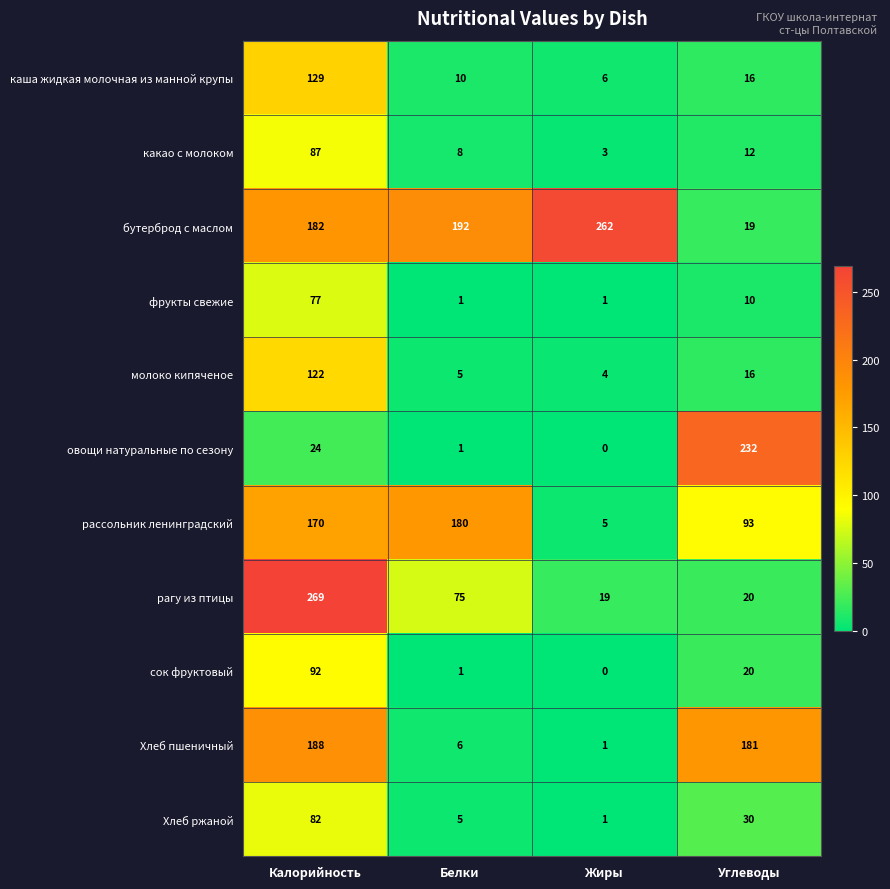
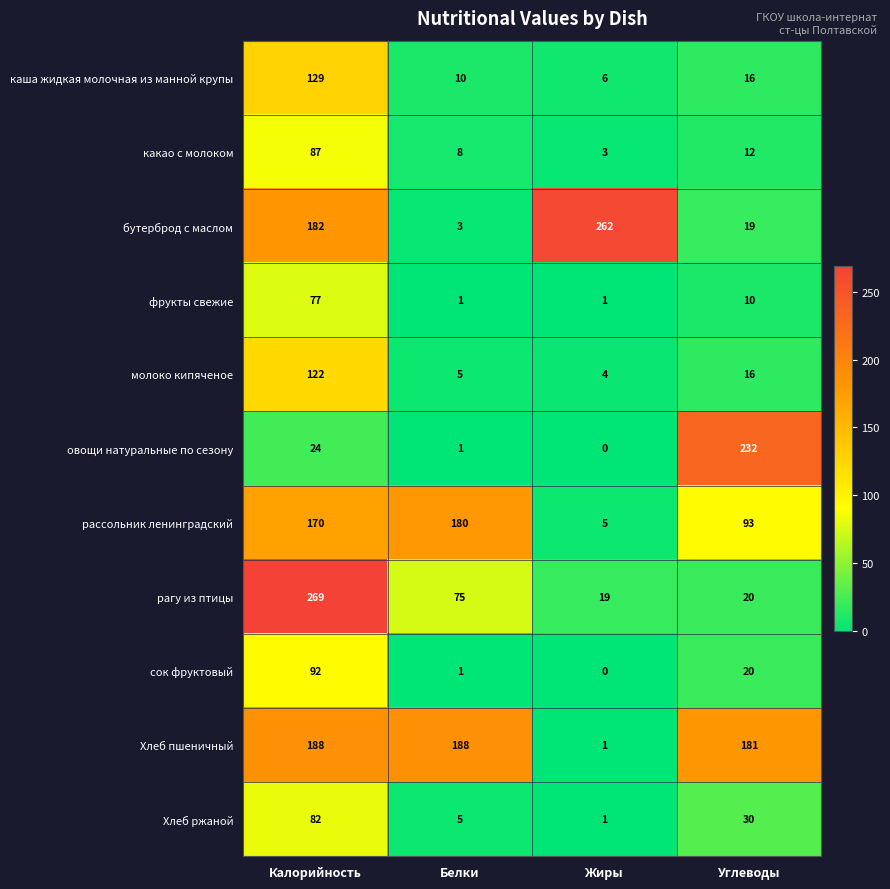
  {
    "каша жидкая молочная из манной крупы": {
      "Калорийность": 129,
      "Белки": 10,
      "Жиры": 6,
      "Углеводы": 16
    },
    "какао с молоком": {
      "Калорийность": 87,
      "Белки": 8,
      "Жиры": 3,
      "Углеводы": 12
    },
    "бутерброд с маслом": {
      "Калорийность": 182,
-     "Белки": 192,
+     "Белки": 3,
      "Жиры": 262,
      "Углеводы": 19
    },
    "фрукты свежие": {
      "Калорийность": 77,
      "Белки": 1,
      "Жиры": 1,
      "Углеводы": 10
    },
    "молоко кипяченое": {
      "Калорийность": 122,
      "Белки": 5,
      "Жиры": 4,
      "Углеводы": 16
    },
    "овощи натуральные по сезону": {
      "Калорийность": 24,
      "Белки": 1,
      "Жиры": 0,
      "Углеводы": 232
    },
    "рассольник ленинградский": {
      "Калорийность": 170,
      "Белки": 180,
      "Жиры": 5,
      "Углеводы": 93
    },
    "рагу из птицы": {
      "Калорийность": 269,
      "Белки": 75,
      "Жиры": 19,
      "Углеводы": 20
    },
    "сок фруктовый": {
      "Калорийность": 92,
      "Белки": 1,
      "Жиры": 0,
      "Углеводы": 20
    },
    "Хлеб пшеничный": {
      "Калорийность": 188,
-     "Белки": 6,
+     "Белки": 188,
      "Жиры": 1,
      "Углеводы": 181
    },
    "Хлеб ржаной": {
      "Калорийность": 82,
      "Белки": 5,
      "Жиры": 1,
      "Углеводы": 30
    }
  }
